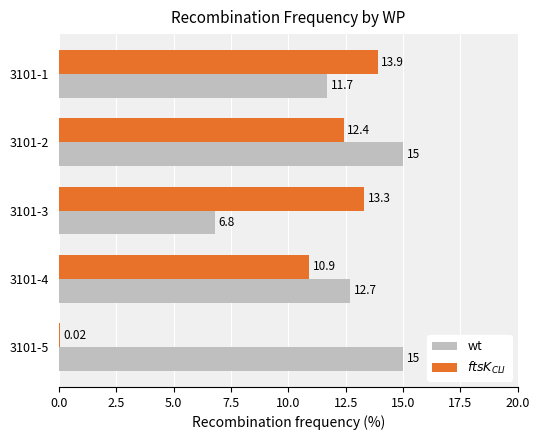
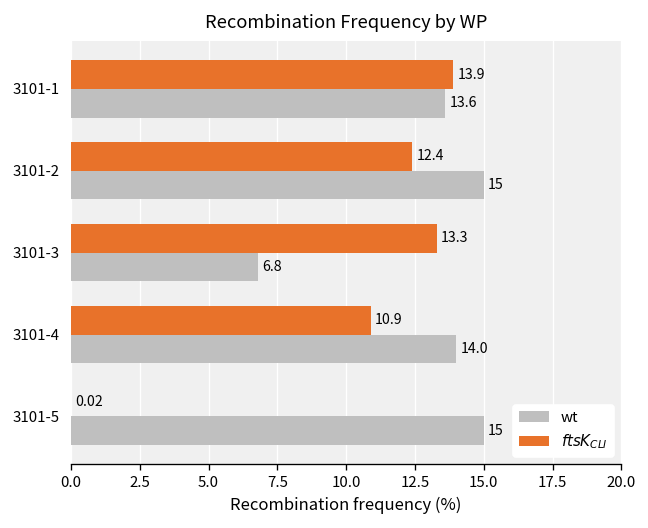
  {
    "wt": {
-     "3101-1": 11.7,
+     "3101-1": 13.6,
      "3101-2": 15,
      "3101-3": 6.8,
-     "3101-4": 12.7,
+     "3101-4": 14.0,
      "3101-5": 15
    }
  }
